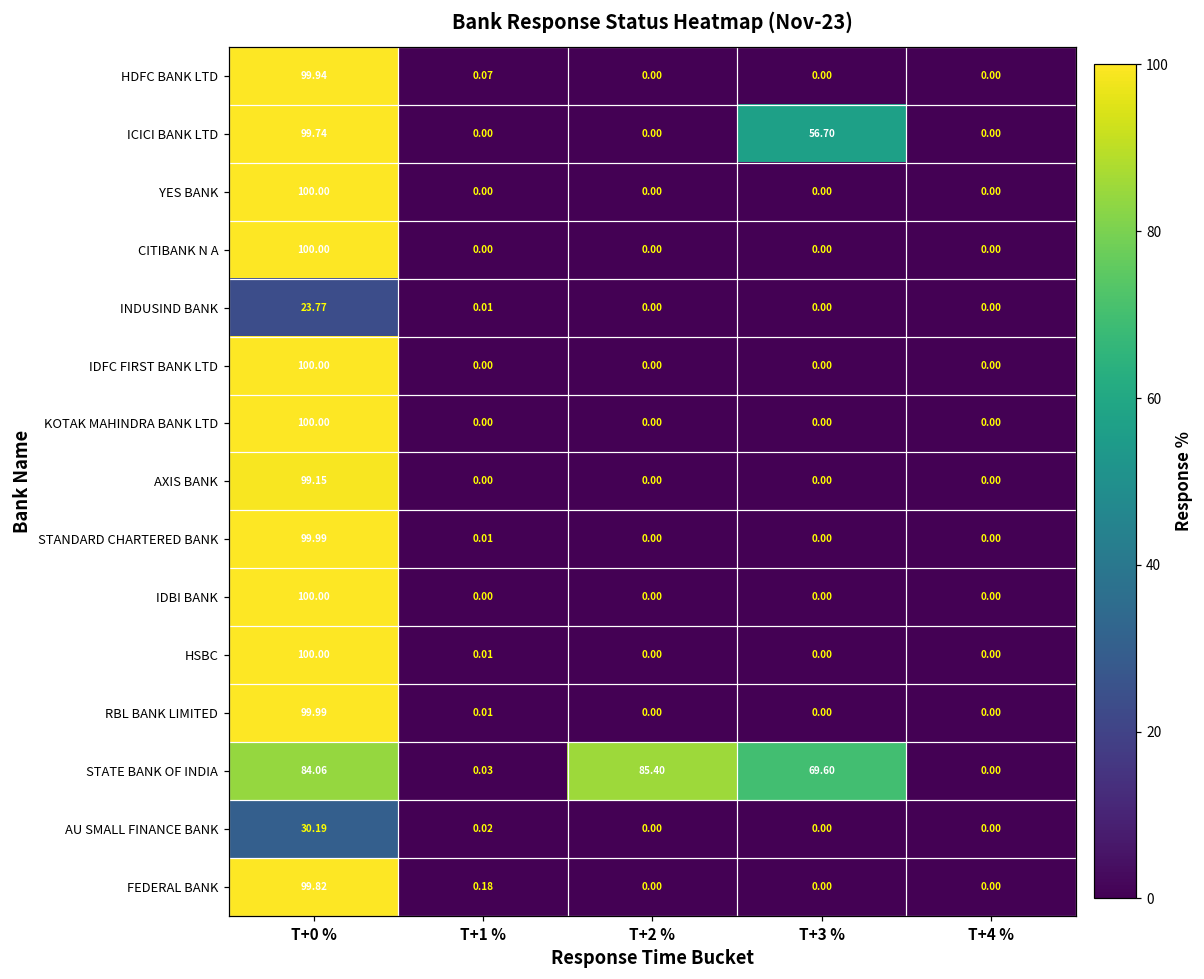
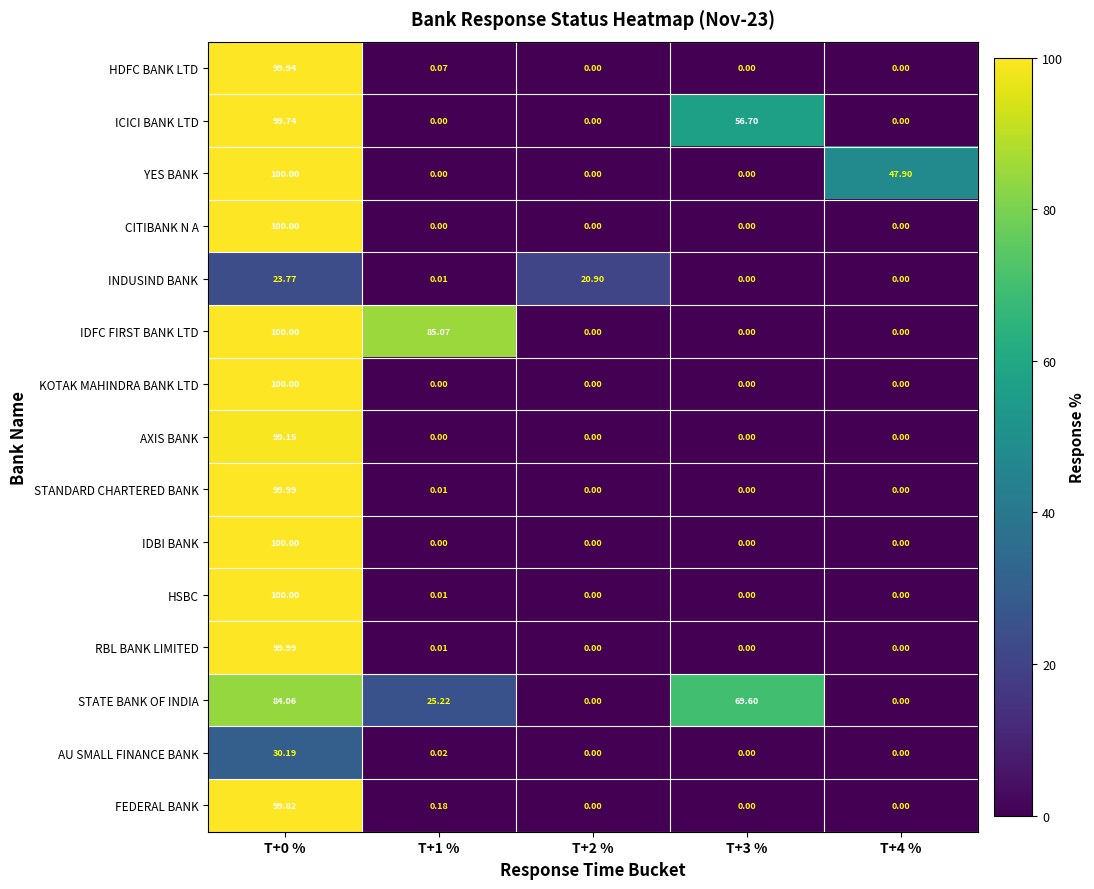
  {
    "HDFC BANK LTD": {
      "T+0 %": 99.94,
      "T+1 %": 0.07,
      "T+2 %": 0.00,
      "T+3 %": 0.00,
      "T+4 %": 0.00
    },
    "ICICI BANK LTD": {
      "T+0 %": 99.74,
      "T+1 %": 0.00,
      "T+2 %": 0.00,
      "T+3 %": 56.70,
      "T+4 %": 0.00
    },
    "YES BANK": {
      "T+0 %": 100.00,
      "T+1 %": 0.00,
      "T+2 %": 0.00,
      "T+3 %": 0.00,
-     "T+4 %": 0.00
+     "T+4 %": 47.90
    },
    "CITIBANK N A": {
      "T+0 %": 100.00,
      "T+1 %": 0.00,
      "T+2 %": 0.00,
      "T+3 %": 0.00,
      "T+4 %": 0.00
    },
    "INDUSIND BANK": {
      "T+0 %": 23.77,
      "T+1 %": 0.01,
-     "T+2 %": 0.00,
+     "T+2 %": 20.90,
      "T+3 %": 0.00,
      "T+4 %": 0.00
    },
    "IDFC FIRST BANK LTD": {
      "T+0 %": 100.00,
-     "T+1 %": 0.00,
+     "T+1 %": 85.07,
      "T+2 %": 0.00,
      "T+3 %": 0.00,
      "T+4 %": 0.00
    },
    "KOTAK MAHINDRA BANK LTD": {
      "T+0 %": 100.00,
      "T+1 %": 0.00,
      "T+2 %": 0.00,
      "T+3 %": 0.00,
      "T+4 %": 0.00
    },
    "AXIS BANK": {
      "T+0 %": 99.15,
      "T+1 %": 0.00,
      "T+2 %": 0.00,
      "T+3 %": 0.00,
      "T+4 %": 0.00
    },
    "STANDARD CHARTERED BANK": {
      "T+0 %": 99.99,
      "T+1 %": 0.01,
      "T+2 %": 0.00,
      "T+3 %": 0.00,
      "T+4 %": 0.00
    },
    "IDBI BANK": {
      "T+0 %": 100.00,
      "T+1 %": 0.00,
      "T+2 %": 0.00,
      "T+3 %": 0.00,
      "T+4 %": 0.00
    },
    "HSBC": {
      "T+0 %": 100.00,
      "T+1 %": 0.01,
      "T+2 %": 0.00,
      "T+3 %": 0.00,
      "T+4 %": 0.00
    },
    "RBL BANK LIMITED": {
      "T+0 %": 99.99,
      "T+1 %": 0.01,
      "T+2 %": 0.00,
      "T+3 %": 0.00,
      "T+4 %": 0.00
    },
    "STATE BANK OF INDIA": {
      "T+0 %": 84.06,
-     "T+1 %": 0.03,
-     "T+2 %": 85.40,
+     "T+1 %": 25.22,
+     "T+2 %": 0.00,
      "T+3 %": 69.60,
      "T+4 %": 0.00
    },
    "AU SMALL FINANCE BANK": {
      "T+0 %": 30.19,
      "T+1 %": 0.02,
      "T+2 %": 0.00,
      "T+3 %": 0.00,
      "T+4 %": 0.00
    },
    "FEDERAL BANK": {
      "T+0 %": 99.82,
      "T+1 %": 0.18,
      "T+2 %": 0.00,
      "T+3 %": 0.00,
      "T+4 %": 0.00
    }
  }
